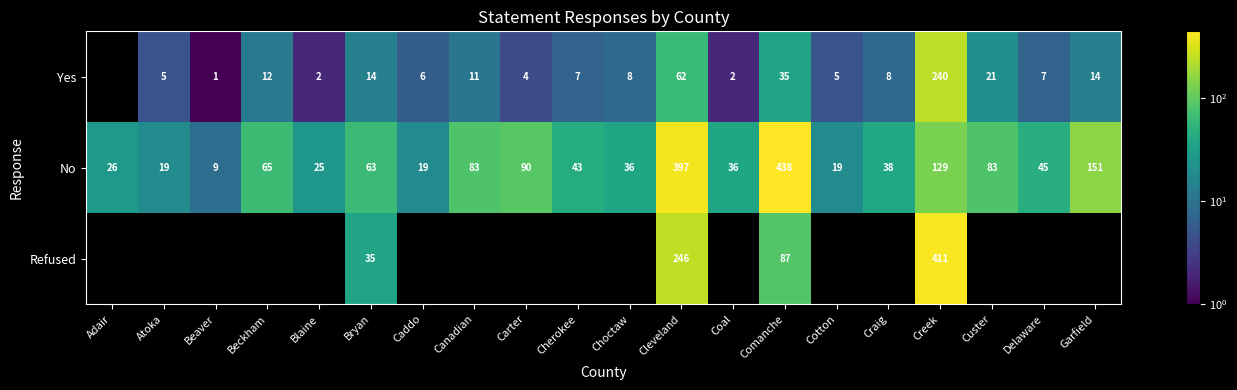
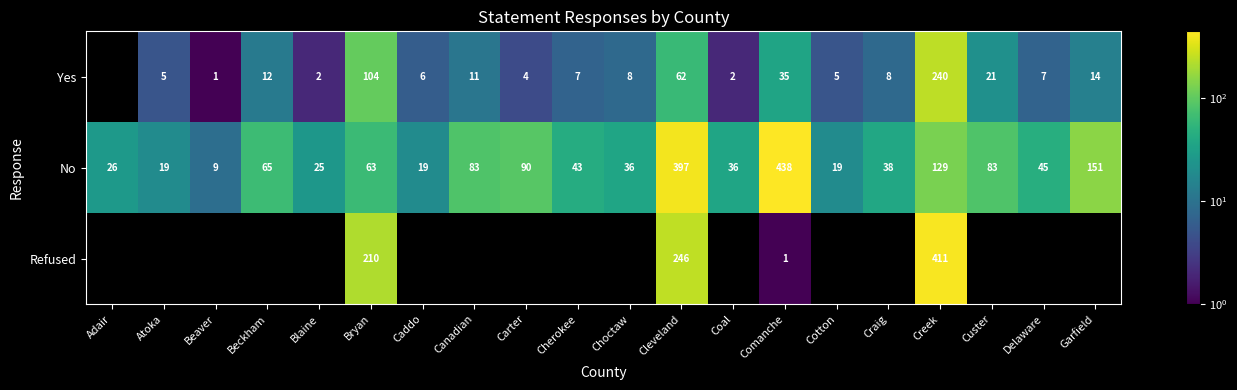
  {
    "Yes": {
      "Atoka": 5,
      "Beaver": 1,
      "Beckham": 12,
      "Blaine": 2,
-     "Bryan": 14,
+     "Bryan": 104,
      "Caddo": 6,
      "Canadian": 11,
      "Carter": 4,
      "Cherokee": 7,
      "Choctaw": 8,
      "Cleveland": 62,
      "Coal": 2,
      "Comanche": 35,
      "Cotton": 5,
      "Craig": 8,
      "Creek": 240,
      "Custer": 21,
      "Delaware": 7,
      "Garfield": 14
    },
    "No": {
      "Adair": 26,
      "Atoka": 19,
      "Beaver": 9,
      "Beckham": 65,
      "Blaine": 25,
      "Bryan": 63,
      "Caddo": 19,
      "Canadian": 83,
      "Carter": 90,
      "Cherokee": 43,
      "Choctaw": 36,
      "Cleveland": 397,
      "Coal": 36,
      "Comanche": 438,
      "Cotton": 19,
      "Craig": 38,
      "Creek": 129,
      "Custer": 83,
      "Delaware": 45,
      "Garfield": 151
    },
    "Refused": {
-     "Bryan": 35,
+     "Bryan": 210,
      "Cleveland": 246,
-     "Comanche": 87,
+     "Comanche": 1,
      "Creek": 411
    }
  }
